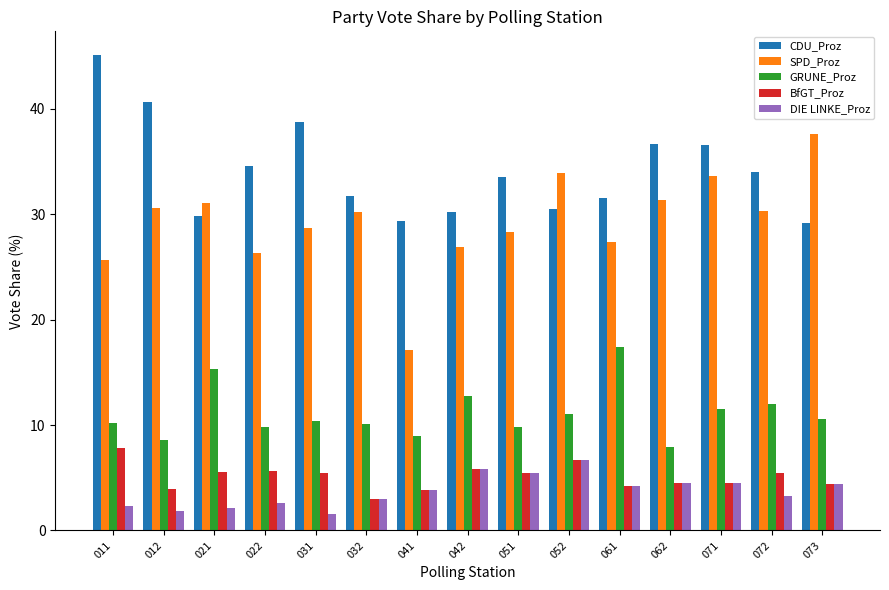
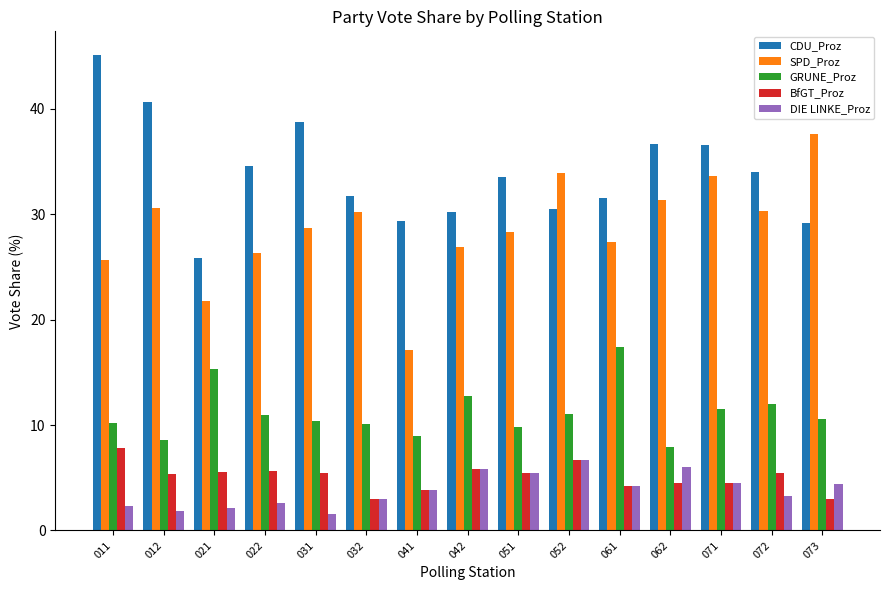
  {
    "CDU_Proz": {
      "011": 45.1,
      "012": 40.6,
-     "021": 29.8,
+     "021": 25.9,
      "022": 34.6,
      "031": 38.8,
      "032": 31.7,
      "041": 29.4,
      "042": 30.2,
      "051": 33.5,
      "052": 30.5,
      "061": 31.5,
      "062": 36.7,
      "071": 36.5,
      "072": 34.0,
      "073": 29.1
    },
    "SPD_Proz": {
      "011": 25.6,
      "012": 30.6,
-     "021": 31.0,
+     "021": 21.7,
      "022": 26.3,
      "031": 28.7,
      "032": 30.3,
      "041": 17.1,
      "042": 26.9,
      "051": 28.3,
      "052": 33.9,
      "061": 27.4,
      "062": 31.4,
      "071": 33.6,
      "072": 30.3,
      "073": 37.6
    },
    "GRUNE_Proz": {
      "011": 10.2,
      "012": 8.6,
      "021": 15.3,
-     "022": 9.8,
+     "022": 11.0,
      "031": 10.4,
      "032": 10.1,
      "041": 8.9,
      "042": 12.7,
      "051": 9.9,
      "052": 11.0,
      "061": 17.4,
      "062": 7.9,
      "071": 11.5,
      "072": 12.0,
      "073": 10.6
    },
    "BfGT_Proz": {
      "011": 7.8,
-     "012": 4.0,
+     "012": 5.3,
      "021": 5.5,
      "022": 5.7,
      "031": 5.4,
      "032": 2.9,
      "041": 3.9,
      "042": 5.8,
      "051": 5.5,
      "052": 6.7,
      "061": 4.2,
      "062": 4.5,
      "071": 4.5,
      "072": 5.4,
-     "073": 4.4
+     "073": 3.0
    },
    "DIE LINKE_Proz": {
      "011": 2.3,
      "012": 1.9,
      "021": 2.1,
      "022": 2.6,
      "031": 1.6,
      "032": 2.9,
      "041": 3.9,
      "042": 5.8,
      "051": 5.5,
      "052": 6.7,
      "061": 4.2,
-     "062": 4.5,
+     "062": 6.0,
      "071": 4.5,
      "072": 3.2,
      "073": 4.4
    }
  }
